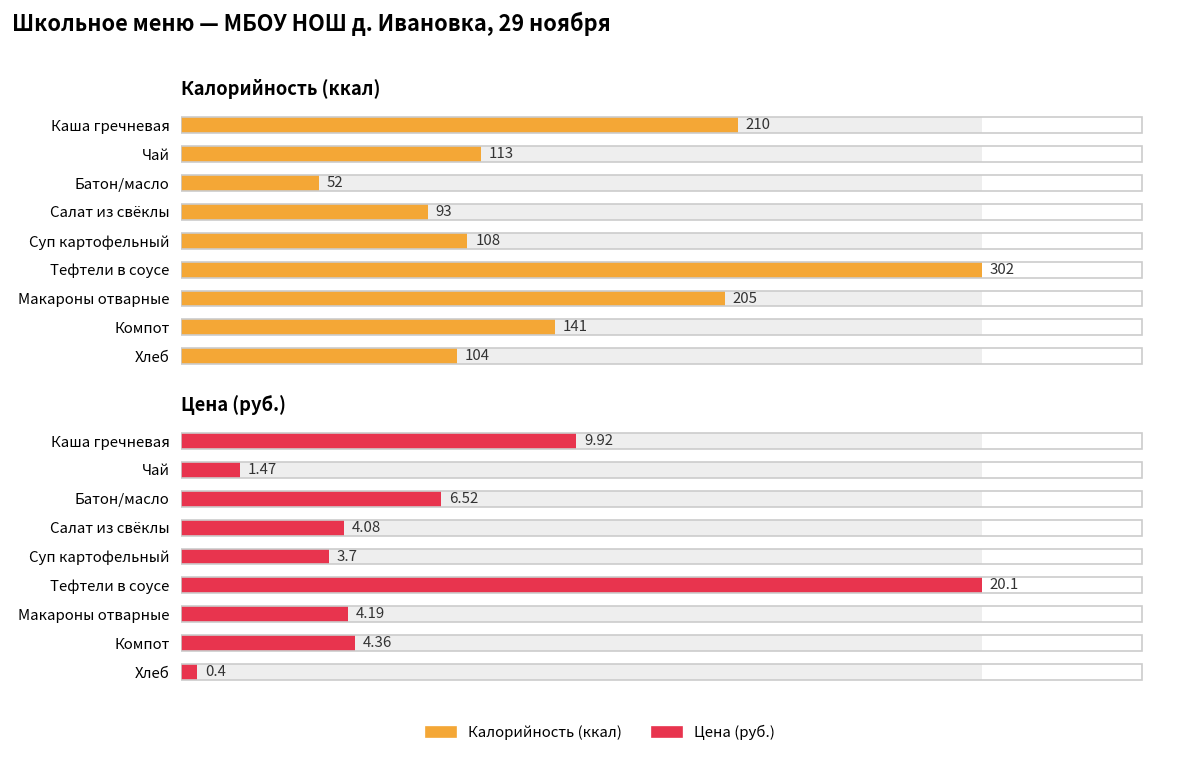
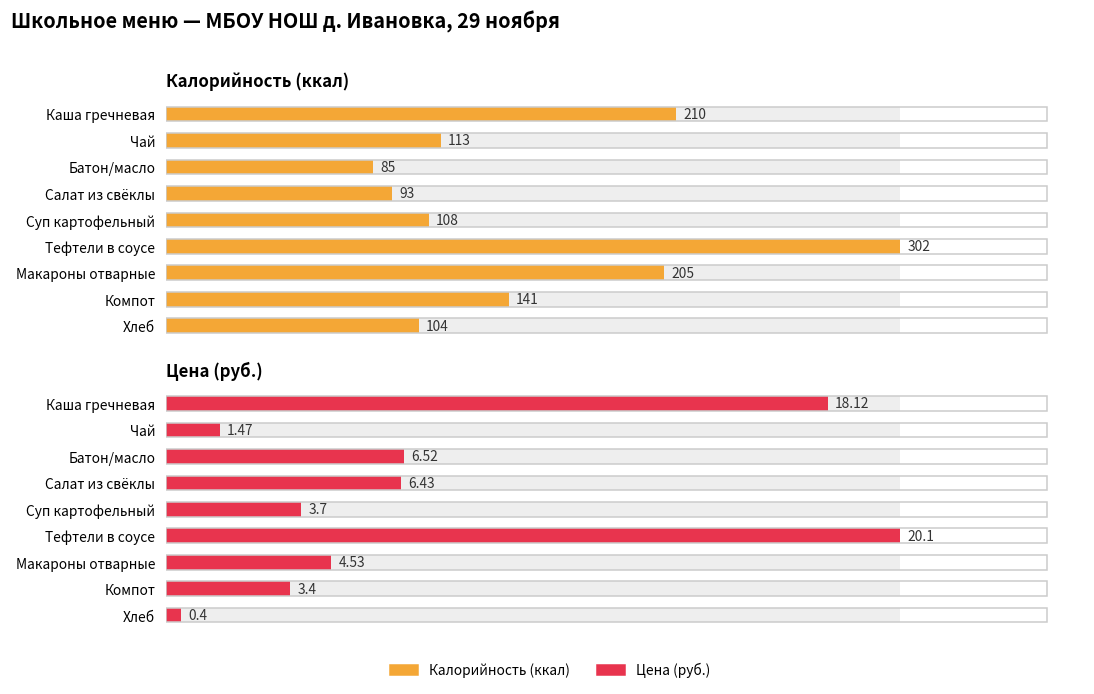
  {
    "Калорийность (ккал)": {
      "Калорийность (ккал)": {
-       "Батон/масло": 52,
+       "Батон/масло": 85,
        "Тефтели в соусе": 302
      }
    },
    "Цена (руб.)": {
      "Цена (руб.)": {
-       "Каша гречневая": 9.92,
-       "Салат из свёклы": 4.08,
+       "Каша гречневая": 18.12,
+       "Салат из свёклы": 6.43,
        "Тефтели в соусе": 20.1,
-       "Макароны отварные": 4.19,
-       "Компот": 4.36
+       "Макароны отварные": 4.53,
+       "Компот": 3.4
      }
    }
  }
